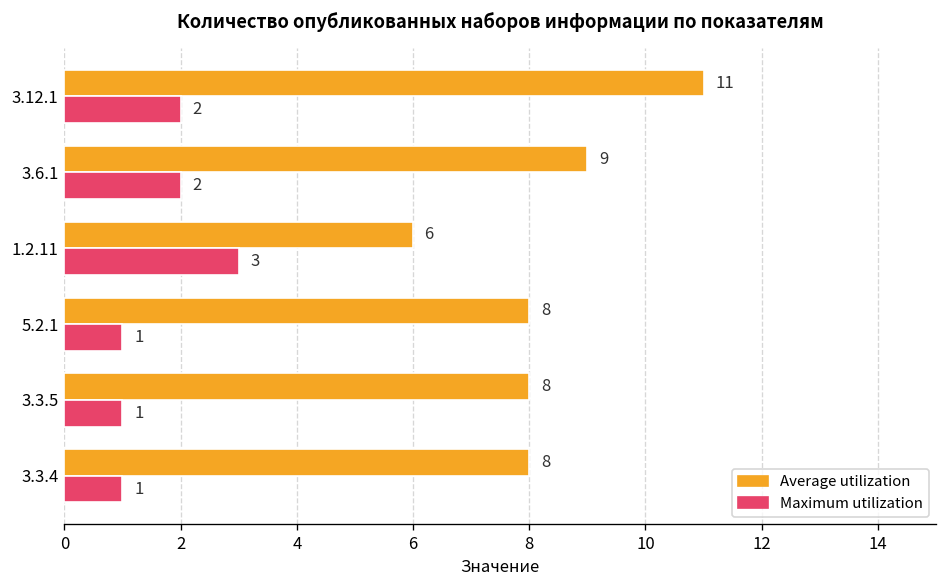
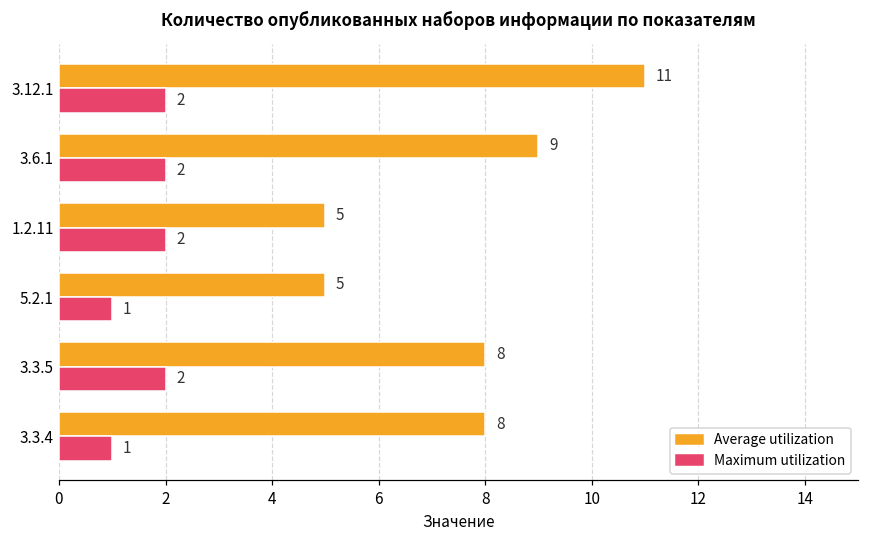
  {
    "Average utilization": {
      "3.12.1": 11,
      "3.6.1": 9,
-     "1.2.11": 6,
-     "5.2.1": 8,
+     "1.2.11": 5,
+     "5.2.1": 5,
      "3.3.5": 8,
      "3.3.4": 8
    },
    "Maximum utilization": {
      "3.12.1": 2,
      "3.6.1": 2,
-     "1.2.11": 3,
+     "1.2.11": 2,
      "5.2.1": 1,
-     "3.3.5": 1,
+     "3.3.5": 2,
      "3.3.4": 1
    }
  }
